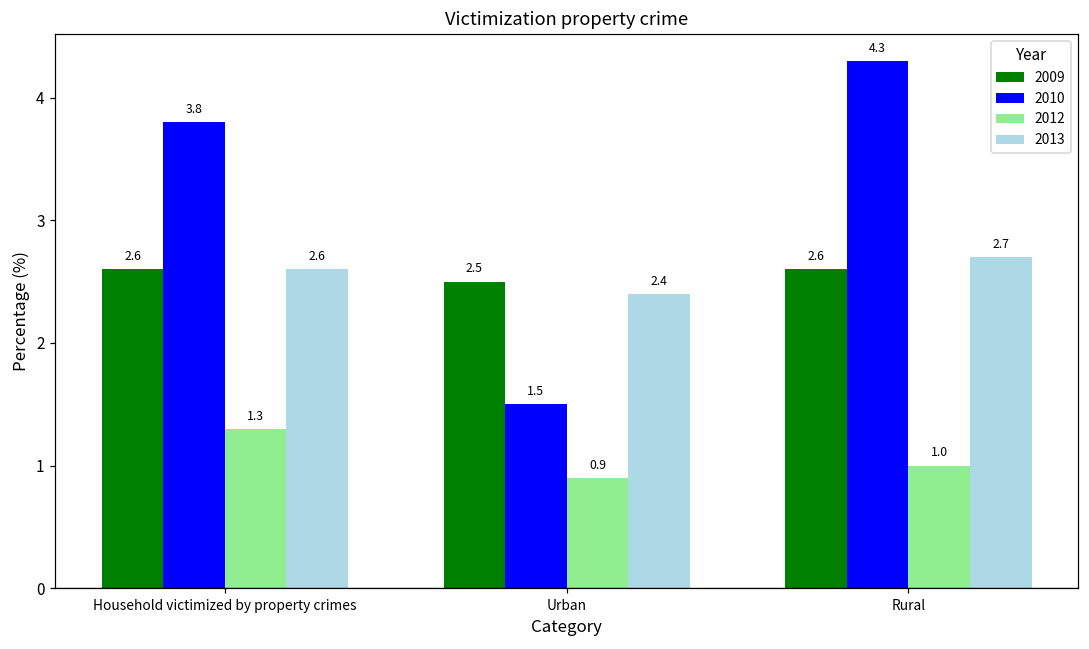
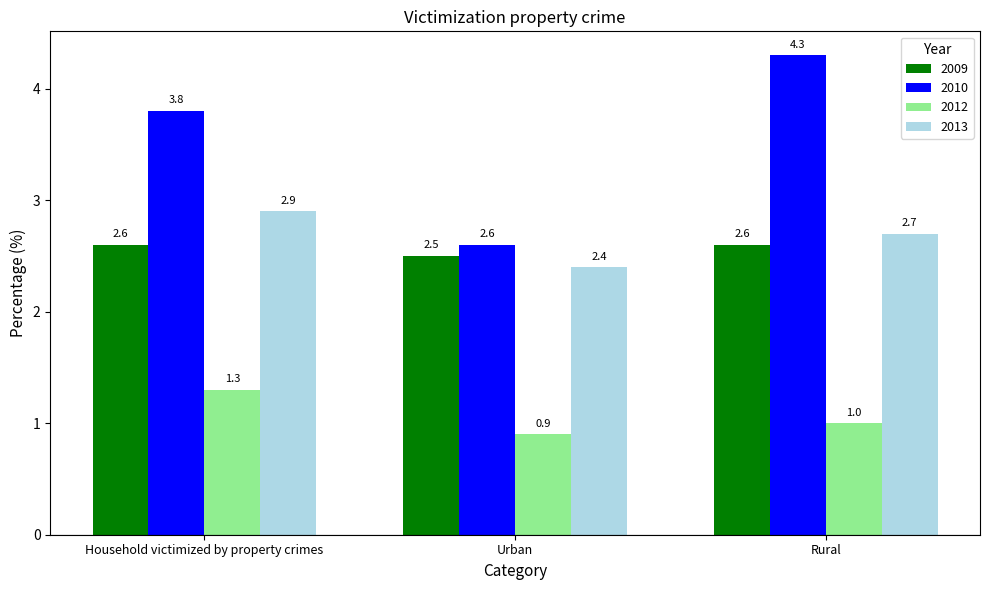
  {
    "2009": {
      "Household victimized by property crimes": 2.6,
      "Urban": 2.5,
      "Rural": 2.6
    },
    "2010": {
      "Household victimized by property crimes": 3.8,
-     "Urban": 1.5,
+     "Urban": 2.6,
      "Rural": 4.3
    },
    "2012": {
      "Household victimized by property crimes": 1.3,
      "Urban": 0.9,
      "Rural": 1.0
    },
    "2013": {
-     "Household victimized by property crimes": 2.6,
+     "Household victimized by property crimes": 2.9,
      "Urban": 2.4,
      "Rural": 2.7
    }
  }
